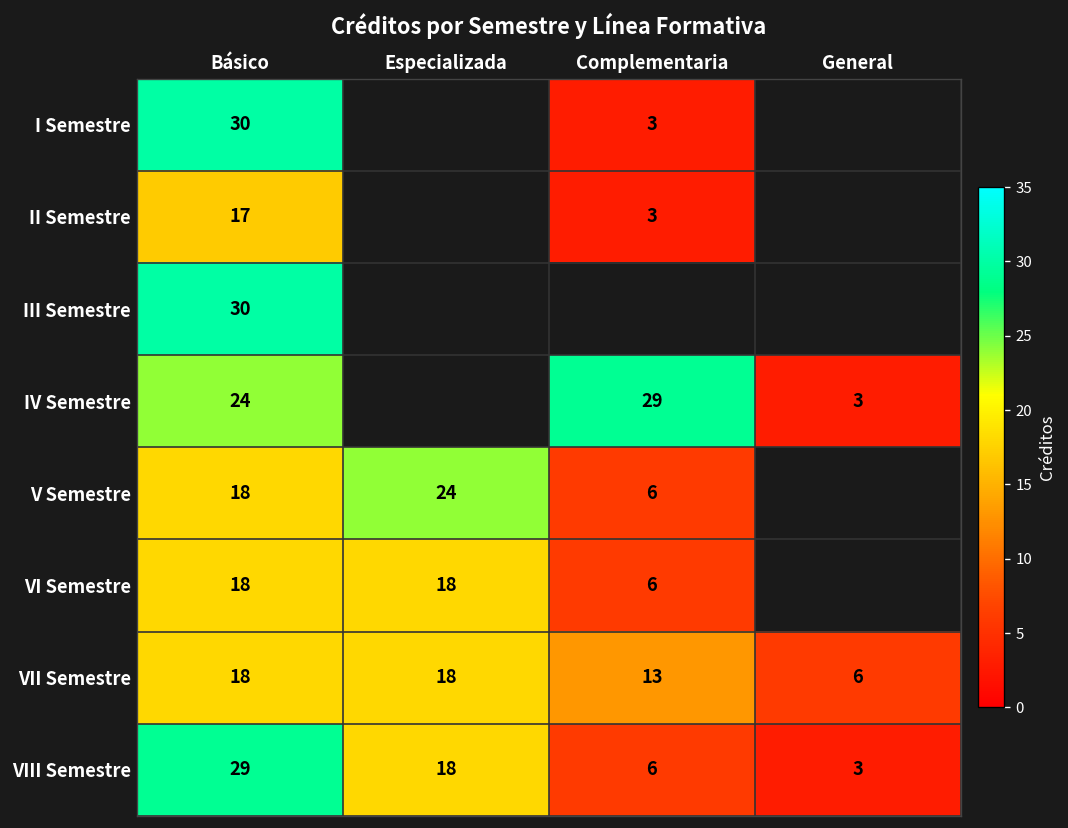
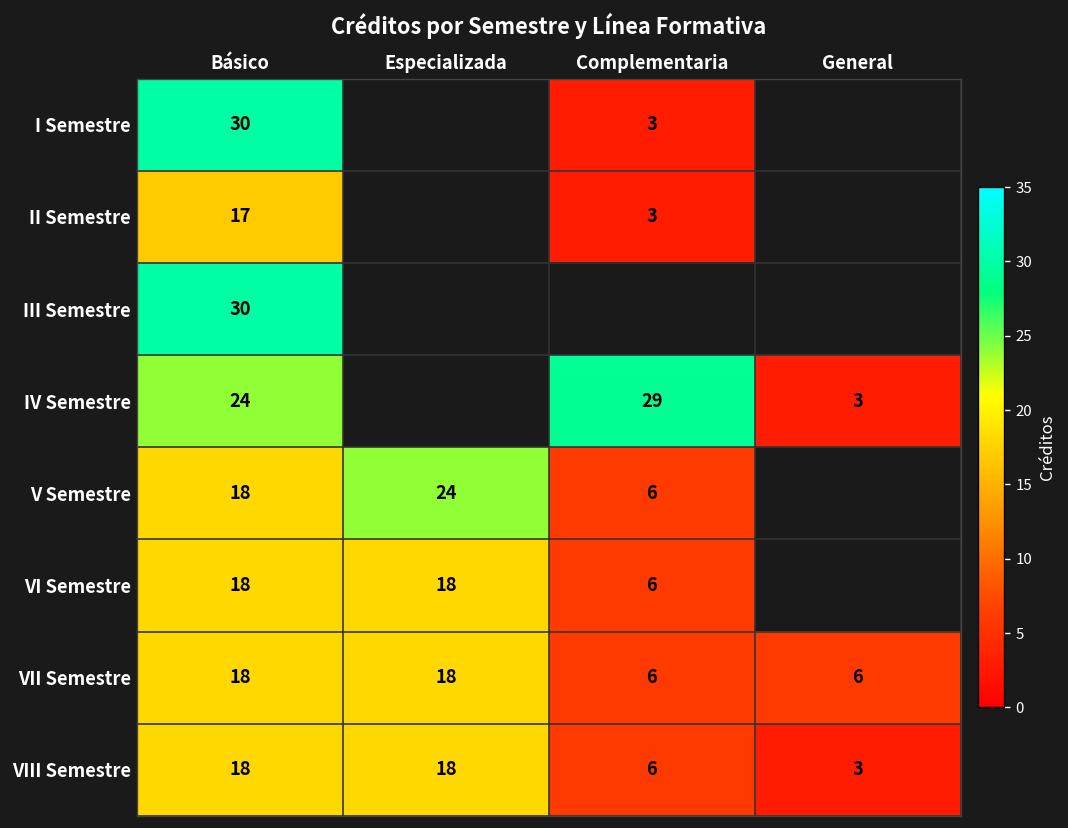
  {
    "I Semestre": {
      "Básico": 30,
      "Complementaria": 3
    },
    "II Semestre": {
      "Básico": 17,
      "Complementaria": 3
    },
    "III Semestre": {
      "Básico": 30
    },
    "IV Semestre": {
      "Básico": 24,
      "Complementaria": 29,
      "General": 3
    },
    "V Semestre": {
      "Básico": 18,
      "Especializada": 24,
      "Complementaria": 6
    },
    "VI Semestre": {
      "Básico": 18,
      "Especializada": 18,
      "Complementaria": 6
    },
    "VII Semestre": {
      "Básico": 18,
      "Especializada": 18,
-     "Complementaria": 13,
+     "Complementaria": 6,
      "General": 6
    },
    "VIII Semestre": {
-     "Básico": 29,
+     "Básico": 18,
      "Especializada": 18,
      "Complementaria": 6,
      "General": 3
    }
  }
